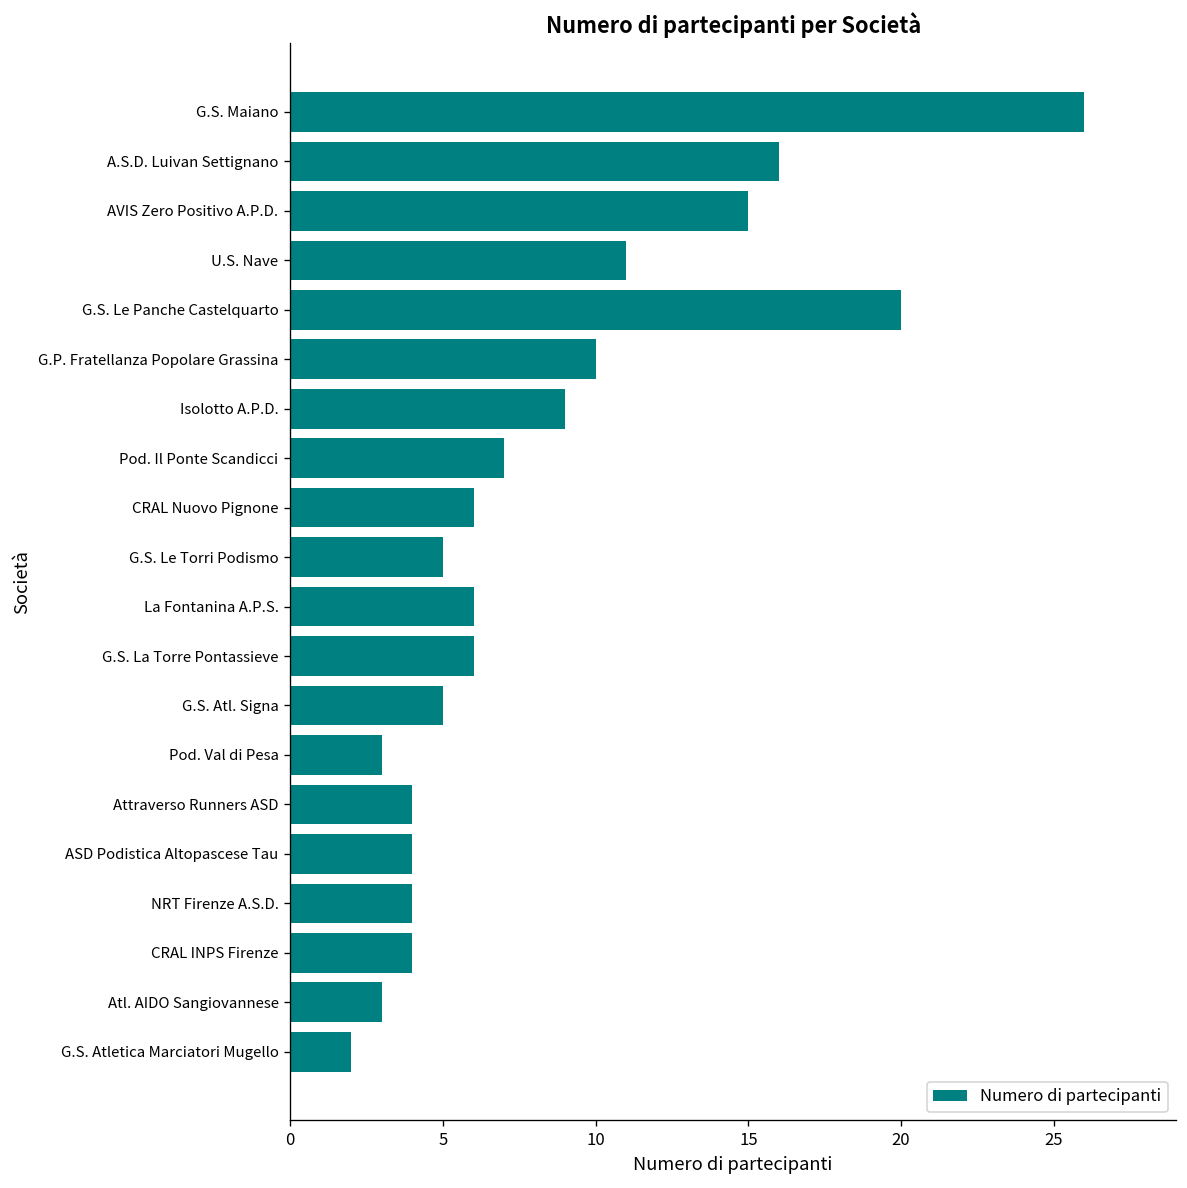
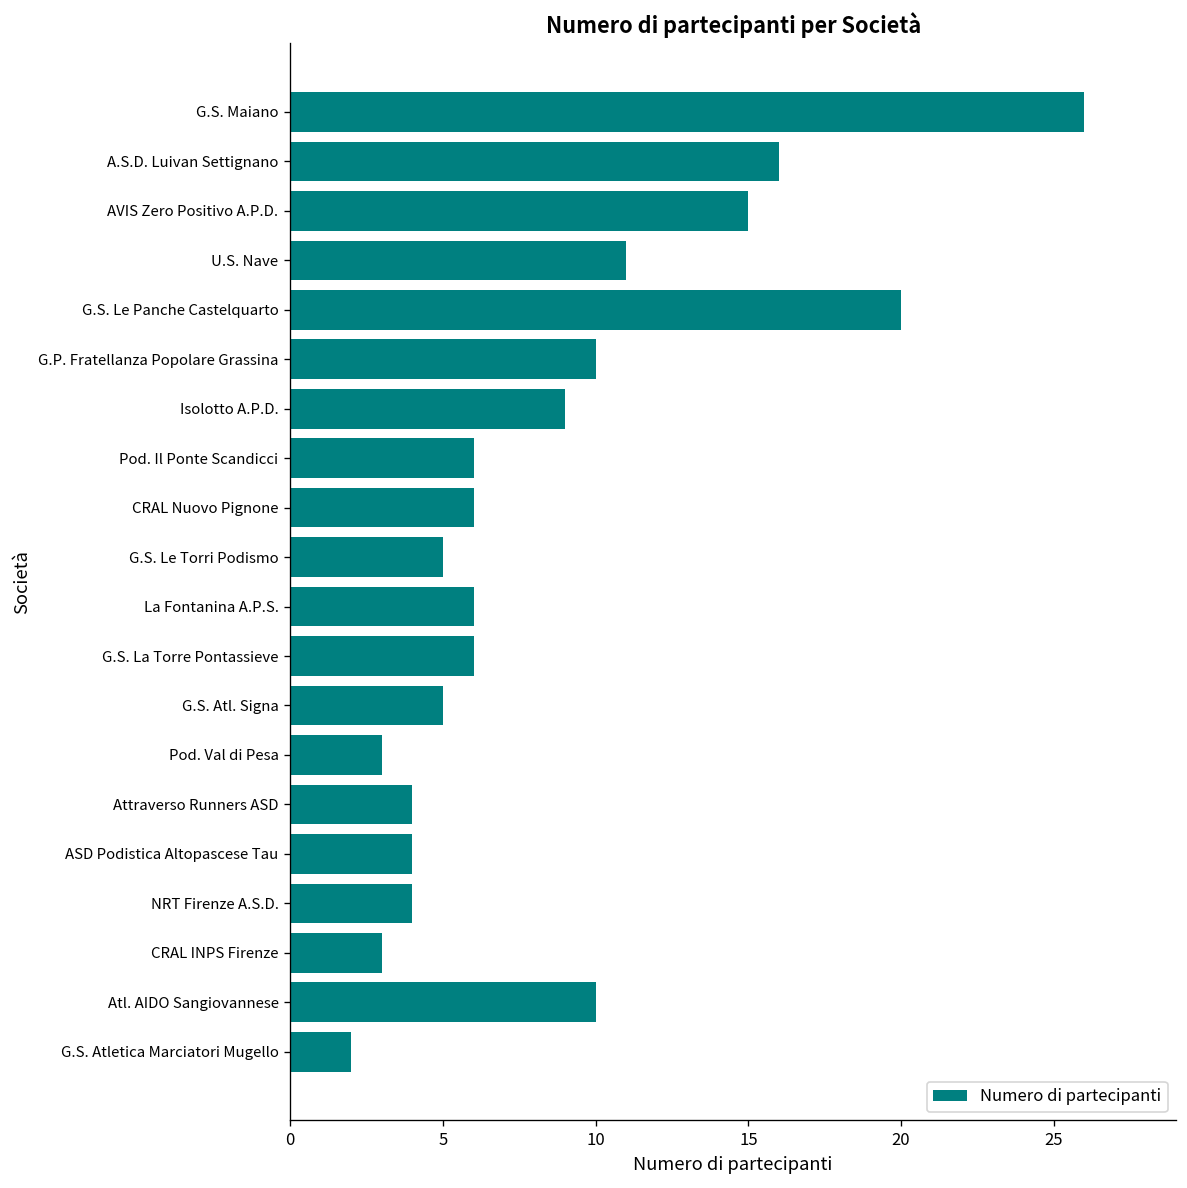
  {
    "G.S. Maiano": 26,
    "A.S.D. Luivan Settignano": 16,
    "AVIS Zero Positivo A.P.D.": 15,
    "U.S. Nave": 11,
    "G.S. Le Panche Castelquarto": 20,
    "G.P. Fratellanza Popolare Grassina": 10,
    "Isolotto A.P.D.": 9,
-   "Pod. Il Ponte Scandicci": 7,
+   "Pod. Il Ponte Scandicci": 6,
    "CRAL Nuovo Pignone": 6,
    "G.S. Le Torri Podismo": 5,
    "La Fontanina A.P.S.": 6,
    "G.S. La Torre Pontassieve": 6,
    "G.S. Atl. Signa": 5,
    "Pod. Val di Pesa": 3,
    "Attraverso Runners ASD": 4,
    "ASD Podistica Altopascese Tau": 4,
    "NRT Firenze A.S.D.": 4,
-   "CRAL INPS Firenze": 4,
-   "Atl. AIDO Sangiovannese": 3,
+   "CRAL INPS Firenze": 3,
+   "Atl. AIDO Sangiovannese": 10,
    "G.S. Atletica Marciatori Mugello": 2
  }
